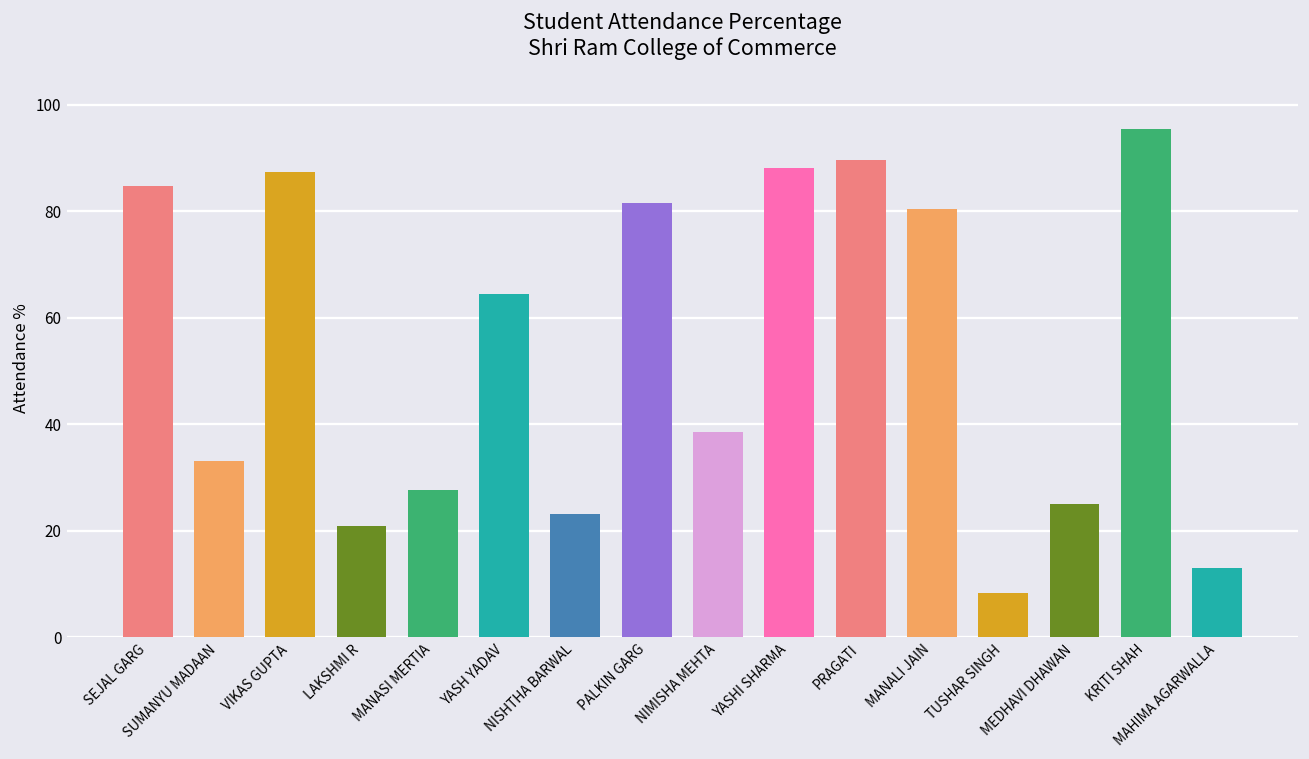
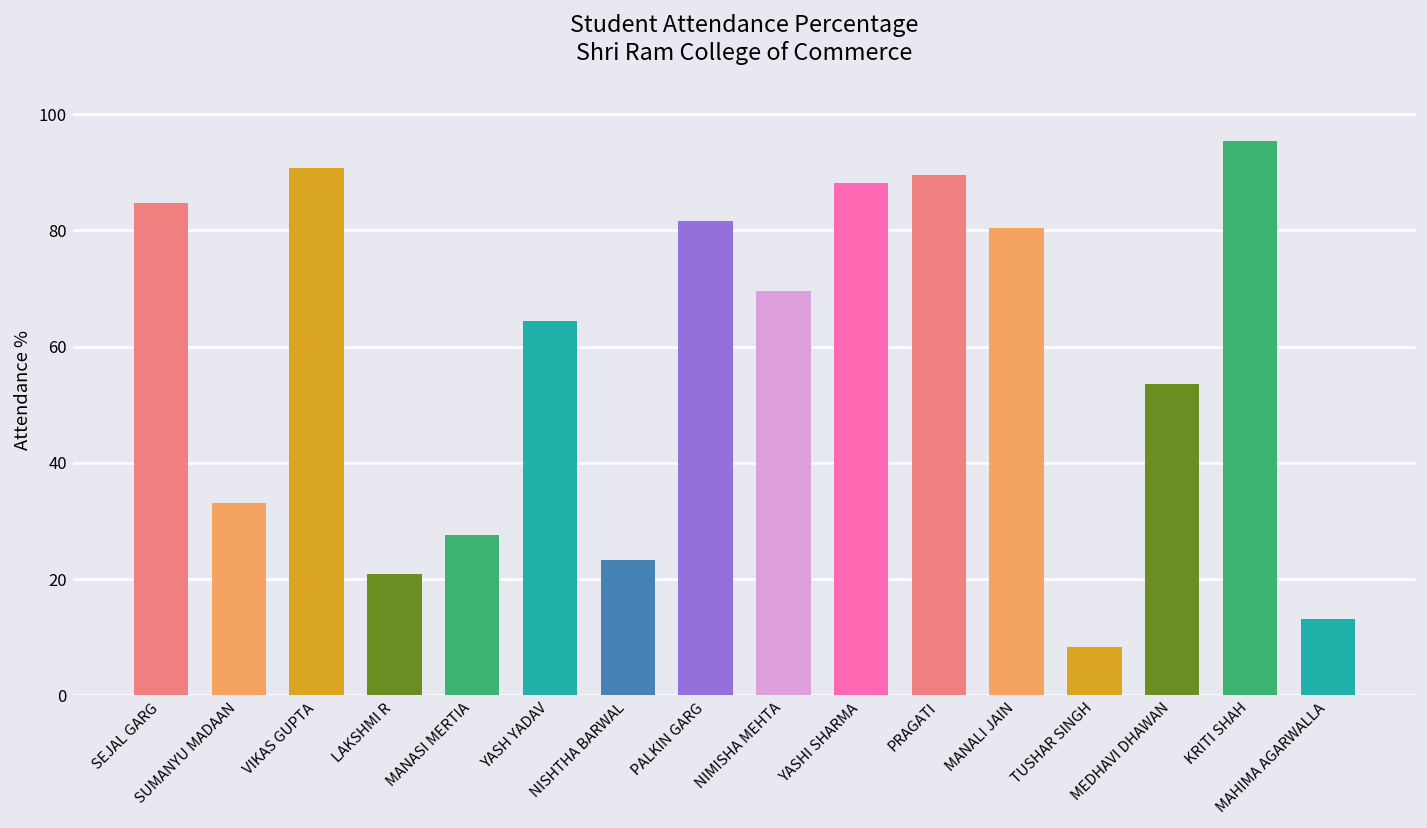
  {
    "SEJAL GARG": 85,
    "SUMANYU MADAAN": 33,
-   "VIKAS GUPTA": 87,
+   "VIKAS GUPTA": 91,
    "LAKSHMI R": 21,
    "MANASI MERTIA": 28,
    "YASH YADAV": 64,
    "NISHTHA BARWAL": 23,
    "PALKIN GARG": 82,
-   "NIMISHA MEHTA": 39,
+   "NIMISHA MEHTA": 70,
    "YASHI SHARMA": 88,
    "PRAGATI": 90,
    "MANALI JAIN": 80,
    "TUSHAR SINGH": 8,
-   "MEDHAVI DHAWAN": 25,
+   "MEDHAVI DHAWAN": 54,
    "KRITI SHAH": 95,
    "MAHIMA AGARWALLA": 13
  }
